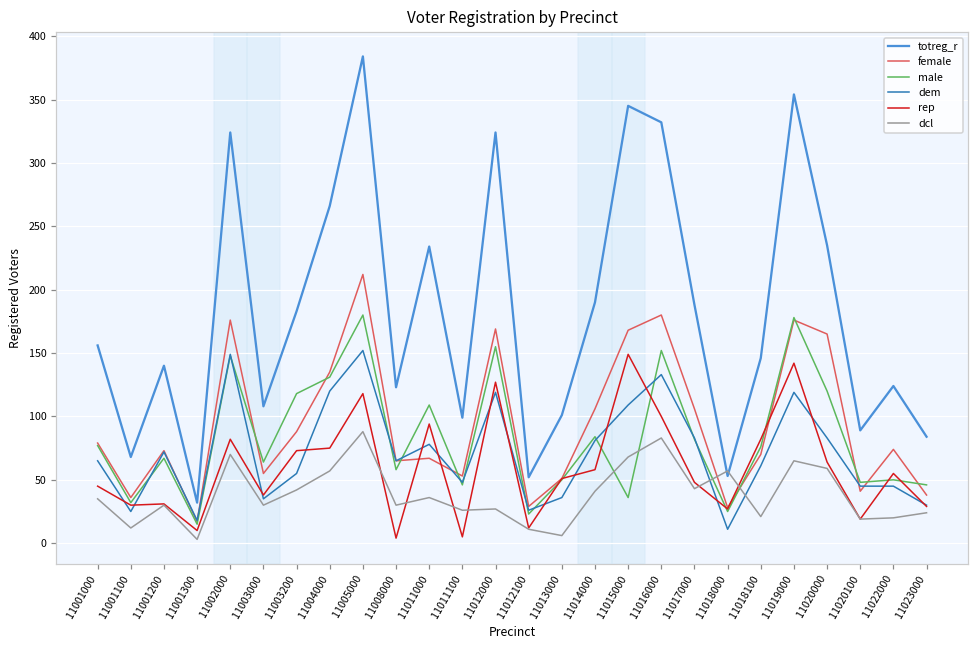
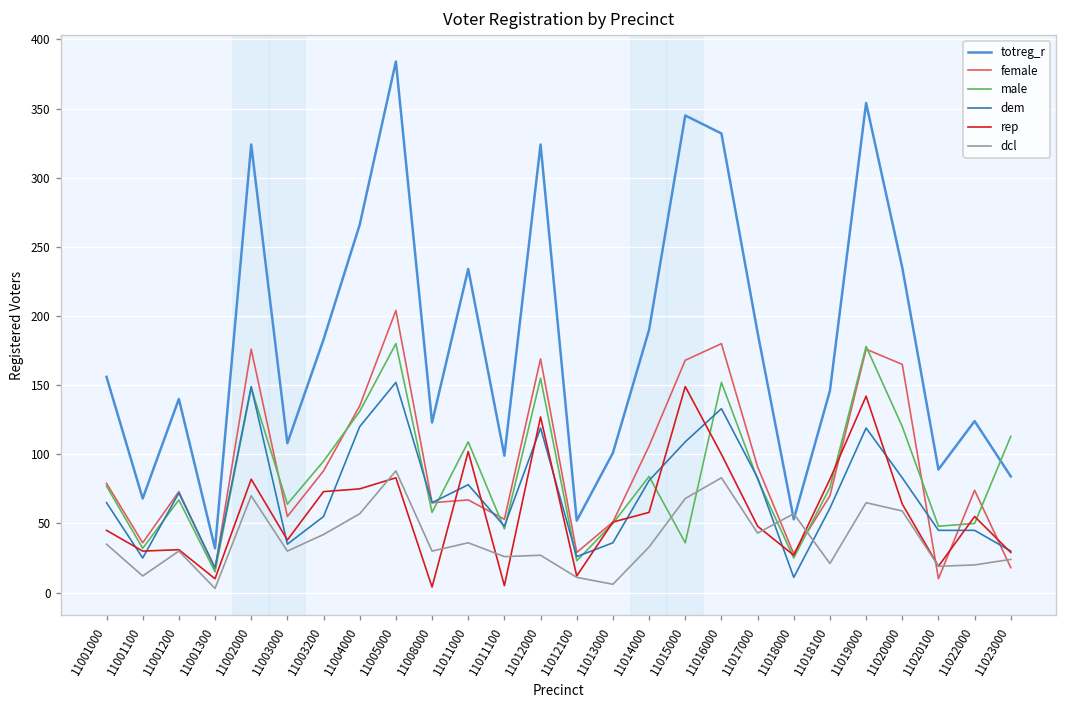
  {
    "female": {
      "11001100": 36,
      "11002000": 176,
      "11003000": 55,
      "11003200": 88,
      "11004000": 135,
-     "11005000": 212,
+     "11005000": 204,
      "11011000": 67,
      "11011100": 53,
      "11012000": 169,
      "11012100": 29,
      "11014000": 106,
      "11015000": 168,
      "11016000": 180,
-     "11017000": 106,
+     "11017000": 91,
      "11018100": 70,
      "11020000": 165,
-     "11020100": 41,
+     "11020100": 10,
      "11022000": 74,
-     "11023000": 38
+     "11023000": 18
    },
    "male": {
      "11001200": 67,
      "11003000": 64,
-     "11003200": 118,
+     "11003200": 95,
      "11004000": 131,
      "11005000": 180,
      "11008000": 58,
      "11011000": 109,
      "11012000": 155,
      "11012100": 23,
      "11014000": 84,
      "11015000": 36,
      "11016000": 152,
      "11018100": 76,
      "11020000": 120,
      "11020100": 48,
      "11022000": 50,
-     "11023000": 46
+     "11023000": 113
    },
    "rep": {
      "11001000": 45,
      "11001300": 10,
      "11002000": 82,
      "11003000": 38,
      "11003200": 73,
      "11004000": 75,
-     "11005000": 118,
+     "11005000": 83,
      "11008000": 4,
-     "11011000": 94,
+     "11011000": 102,
      "11011100": 5,
      "11012000": 127,
      "11014000": 58,
      "11015000": 149,
      "11016000": 100,
      "11017000": 48,
      "11018100": 82,
      "11019000": 142,
      "11020000": 64,
      "11022000": 55
    },
    "dcl": {
      "11001000": 35,
      "11001100": 12,
      "11001300": 3,
      "11002000": 70,
      "11003000": 30,
      "11003200": 42,
      "11004000": 57,
      "11005000": 88,
      "11008000": 30,
      "11011000": 36,
      "11011100": 26,
      "11012000": 27,
      "11013000": 6,
-     "11014000": 41,
+     "11014000": 33,
      "11015000": 68,
      "11016000": 83,
      "11017000": 43,
      "11018000": 57,
      "11018100": 21,
      "11019000": 65,
      "11020000": 59,
      "11022000": 20,
      "11023000": 24
    }
  }
